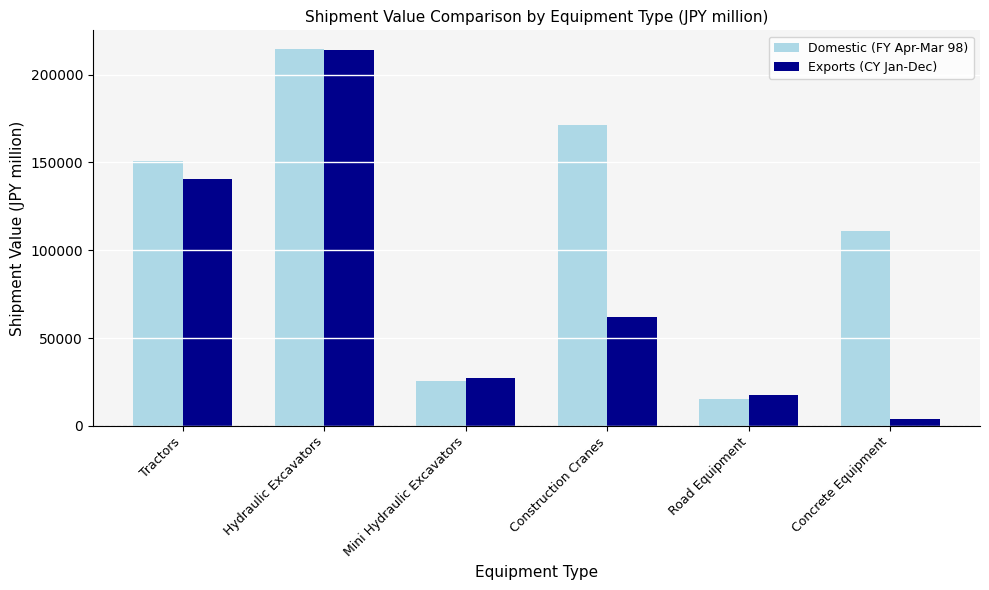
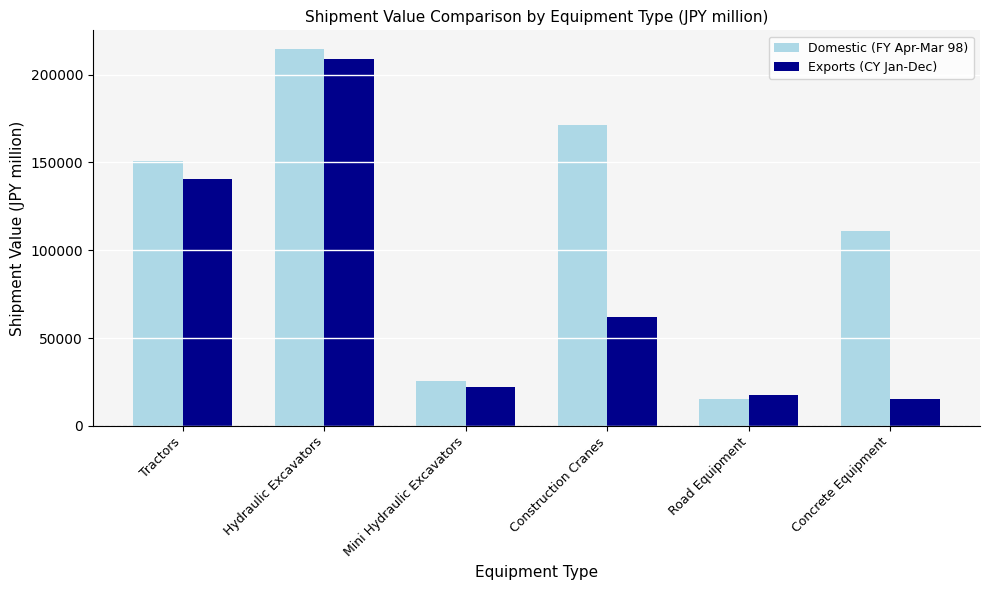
  {
    "Domestic (FY Apr-Mar 98)": {
      "Tractors": 151000,
      "Hydraulic Excavators": 214000,
      "Mini Hydraulic Excavators": 25000,
      "Construction Cranes": 171000,
      "Road Equipment": 15000,
      "Concrete Equipment": 111000
    },
    "Exports (CY Jan-Dec)": {
      "Tractors": 140000,
-     "Hydraulic Excavators": 214000,
-     "Mini Hydraulic Excavators": 27000,
+     "Hydraulic Excavators": 209000,
+     "Mini Hydraulic Excavators": 22000,
      "Construction Cranes": 62000,
      "Road Equipment": 18000,
-     "Concrete Equipment": 4000
+     "Concrete Equipment": 15000
    }
  }
